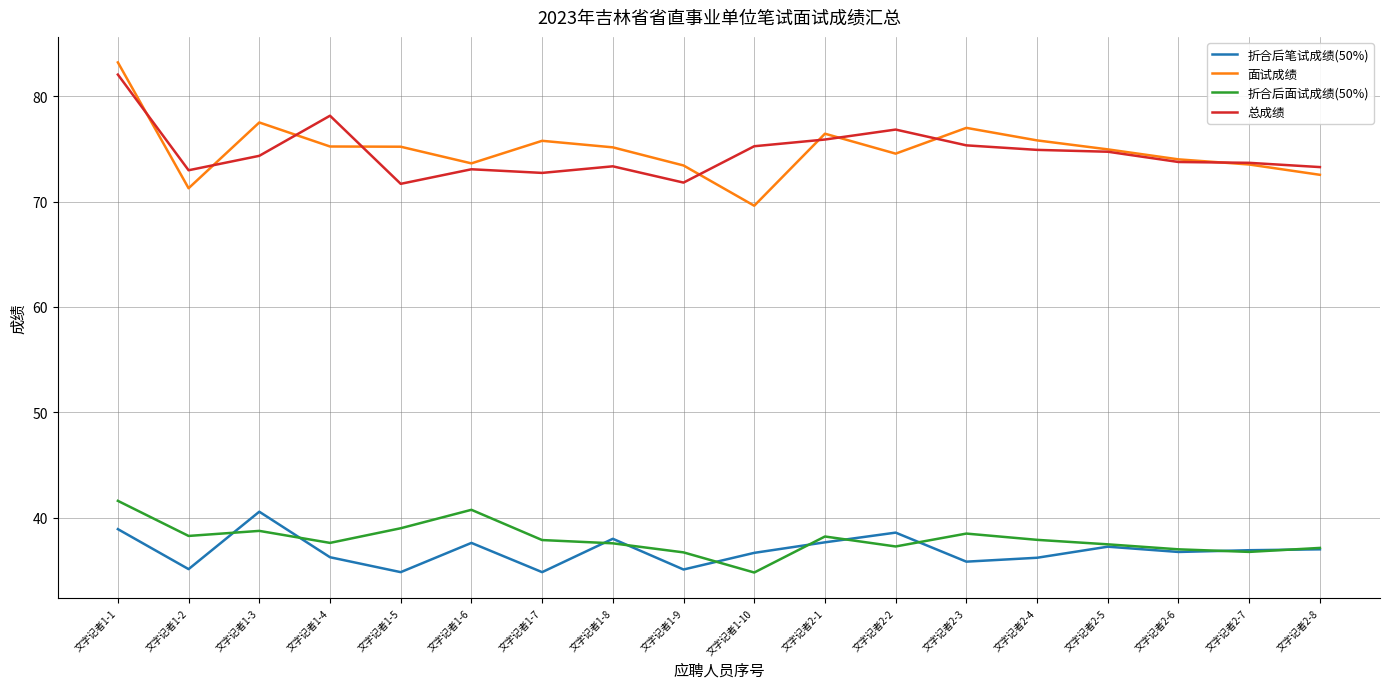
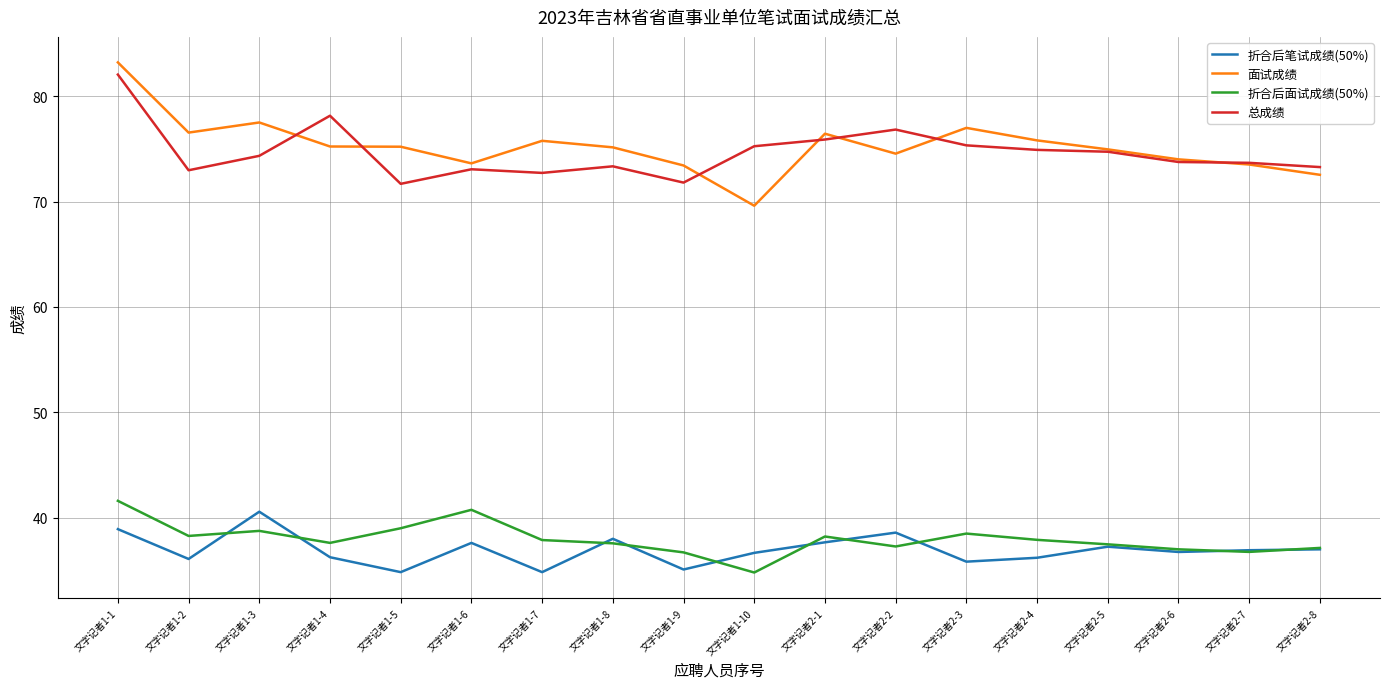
  {
    "折合后笔试成绩(50%)": {
      "文字记者1-1": 38.9,
-     "文字记者1-2": 35.1,
+     "文字记者1-2": 36.1,
      "文字记者1-3": 40.6,
      "文字记者1-4": 36.3,
      "文字记者1-5": 34.8,
      "文字记者1-6": 37.6,
      "文字记者1-7": 34.8,
      "文字记者1-8": 38.0,
      "文字记者1-9": 35.1,
      "文字记者1-10": 36.7,
      "文字记者2-1": 37.7,
      "文字记者2-2": 38.6,
      "文字记者2-3": 35.8,
      "文字记者2-4": 36.2,
      "文字记者2-6": 36.8
    },
    "面试成绩": {
      "文字记者1-1": 83.2,
-     "文字记者1-2": 71.3,
+     "文字记者1-2": 76.5,
      "文字记者1-3": 77.5,
      "文字记者1-4": 75.2,
      "文字记者1-5": 75.2,
      "文字记者1-6": 73.6,
      "文字记者1-7": 75.8,
      "文字记者1-8": 75.1,
      "文字记者1-9": 73.4,
      "文字记者1-10": 69.6,
      "文字记者2-1": 76.4,
      "文字记者2-2": 74.5,
      "文字记者2-3": 77.0,
      "文字记者2-4": 75.8,
      "文字记者2-6": 74.0,
      "文字记者2-8": 72.5
    },
    "折合后面试成绩(50%)": {
      "文字记者1-1": 41.6,
      "文字记者1-2": 38.3,
      "文字记者1-3": 38.8,
      "文字记者1-4": 37.6,
      "文字记者1-5": 39.0,
      "文字记者1-6": 40.8,
      "文字记者1-7": 37.9,
      "文字记者1-8": 37.6,
      "文字记者1-9": 36.7,
      "文字记者1-10": 34.8,
      "文字记者2-1": 38.2,
      "文字记者2-2": 37.3,
      "文字记者2-3": 38.5,
      "文字记者2-4": 37.9,
      "文字记者2-6": 37.0
    },
    "总成绩": {
      "文字记者1-1": 82.0,
      "文字记者1-2": 73.0,
      "文字记者1-3": 74.3,
      "文字记者1-4": 78.1,
      "文字记者1-5": 71.7,
      "文字记者1-6": 73.1,
      "文字记者1-7": 72.7,
      "文字记者1-8": 73.3,
      "文字记者1-9": 71.8,
      "文字记者1-10": 75.2,
      "文字记者2-1": 75.9,
      "文字记者2-2": 76.8,
      "文字记者2-3": 75.3,
      "文字记者2-4": 74.9,
      "文字记者2-6": 73.8,
      "文字记者2-8": 73.3
    }
  }
